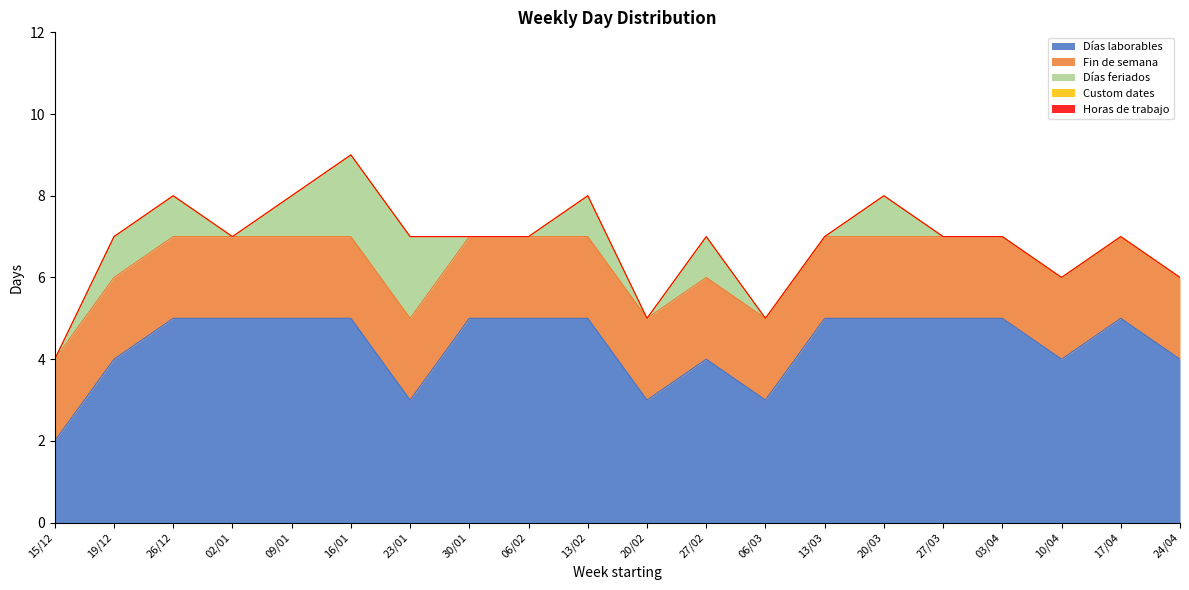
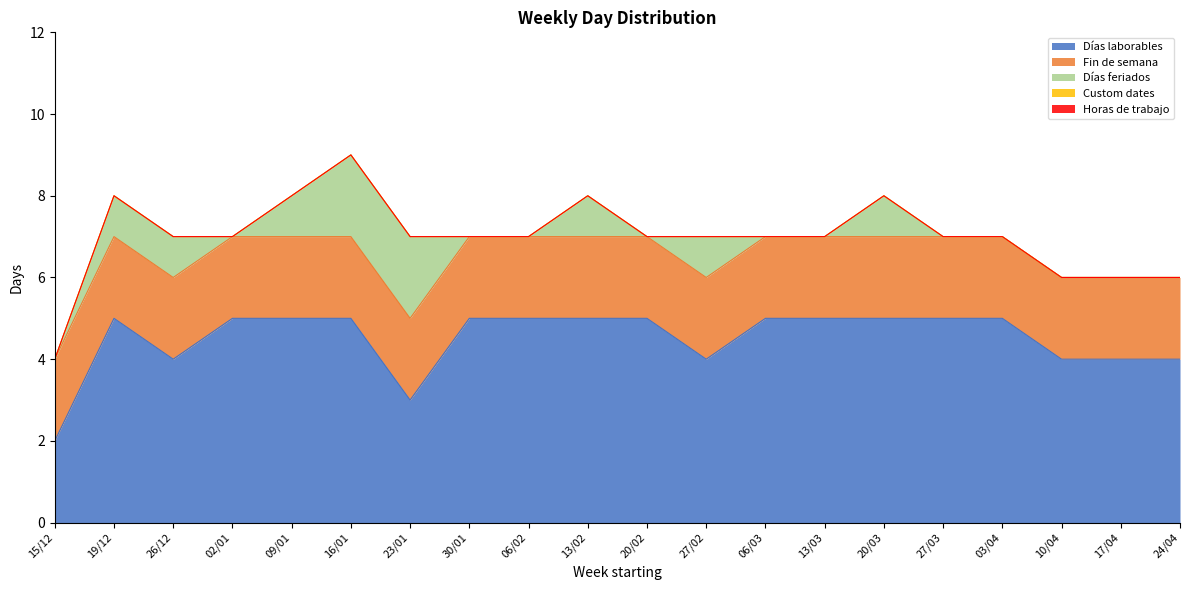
  {
    "Días laborables": {
      "15/12": 2,
-     "19/12": 4,
-     "26/12": 5,
+     "19/12": 5,
+     "26/12": 4,
      "02/01": 5,
      "09/01": 5,
      "16/01": 5,
      "23/01": 3,
      "30/01": 5,
      "06/02": 5,
      "13/02": 5,
-     "20/02": 3,
+     "20/02": 5,
      "27/02": 4,
-     "06/03": 3,
+     "06/03": 5,
      "13/03": 5,
      "20/03": 5,
      "27/03": 5,
      "03/04": 5,
      "10/04": 4,
-     "17/04": 5,
+     "17/04": 4,
      "24/04": 4
    },
    "Fin de semana": {
      "19/12": 2,
      "26/12": 2,
      "09/01": 2,
      "16/01": 2,
      "23/01": 2,
      "13/02": 2,
      "27/02": 2,
      "20/03": 2
    }
  }
